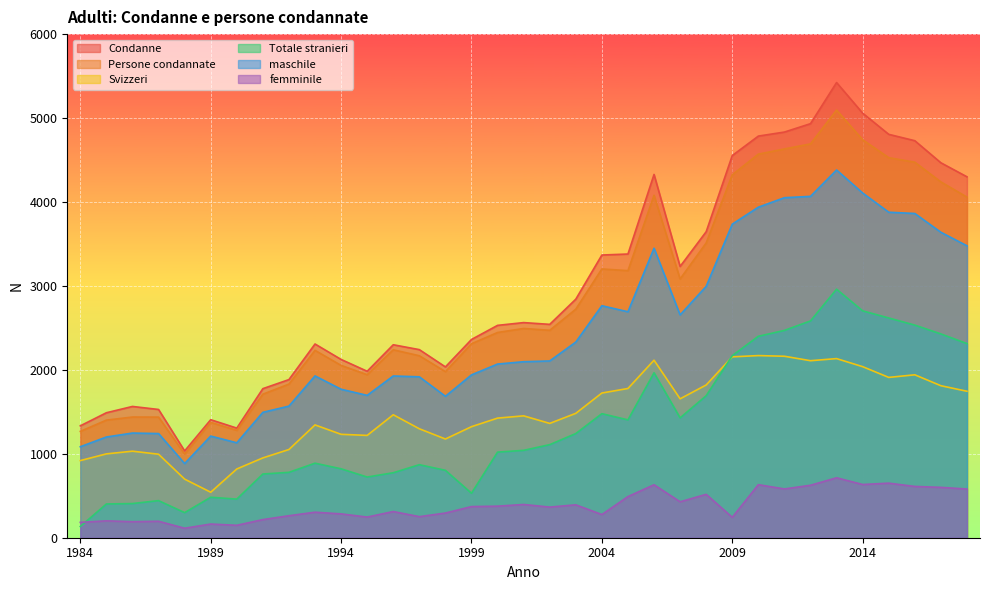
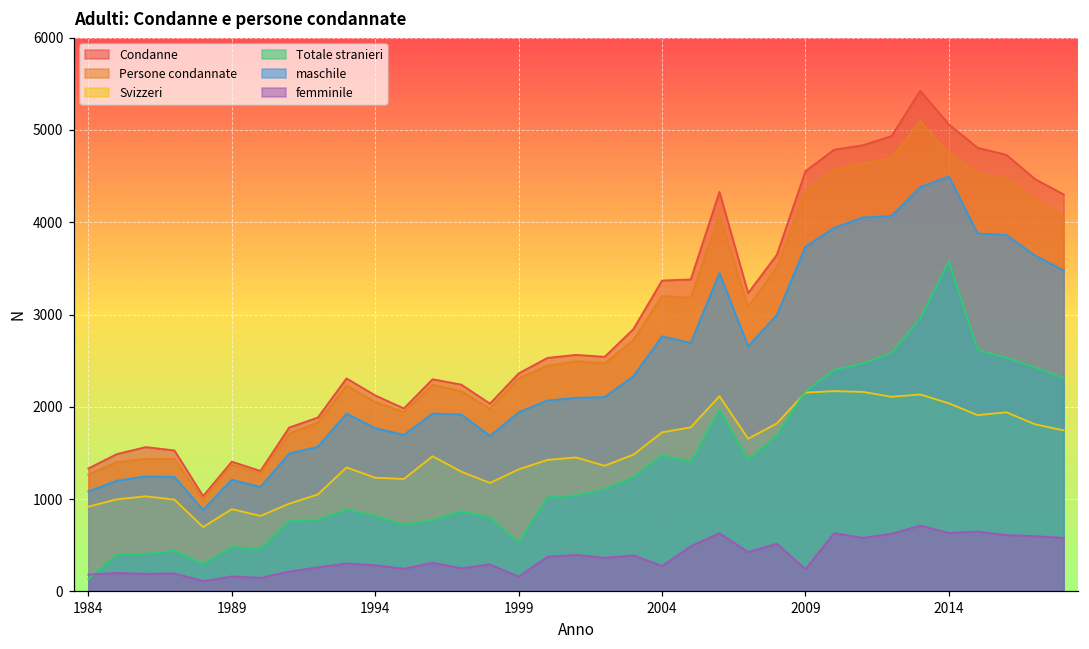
  {
    "Svizzeri": {
      "1984": 900,
-     "1989": 500,
+     "1989": 900,
      "1994": 1200,
      "1999": 1300,
      "2004": 1700,
      "2014": 2000
    },
    "Totale stranieri": {
      "1984": 100,
      "1989": 500,
      "1994": 800,
      "1999": 500,
      "2004": 1500,
-     "2014": 2700
+     "2014": 3600
    },
    "maschile": {
      "1984": 1100,
      "1989": 1200,
      "1994": 1800,
      "1999": 1900,
      "2004": 2800,
      "2009": 3700,
-     "2014": 4100
+     "2014": 4500
    },
    "femminile": {
      "1984": 200,
      "1989": 200,
      "1994": 300,
-     "1999": 400,
+     "1999": 200,
      "2004": 300,
      "2009": 200,
      "2014": 600
    }
  }
